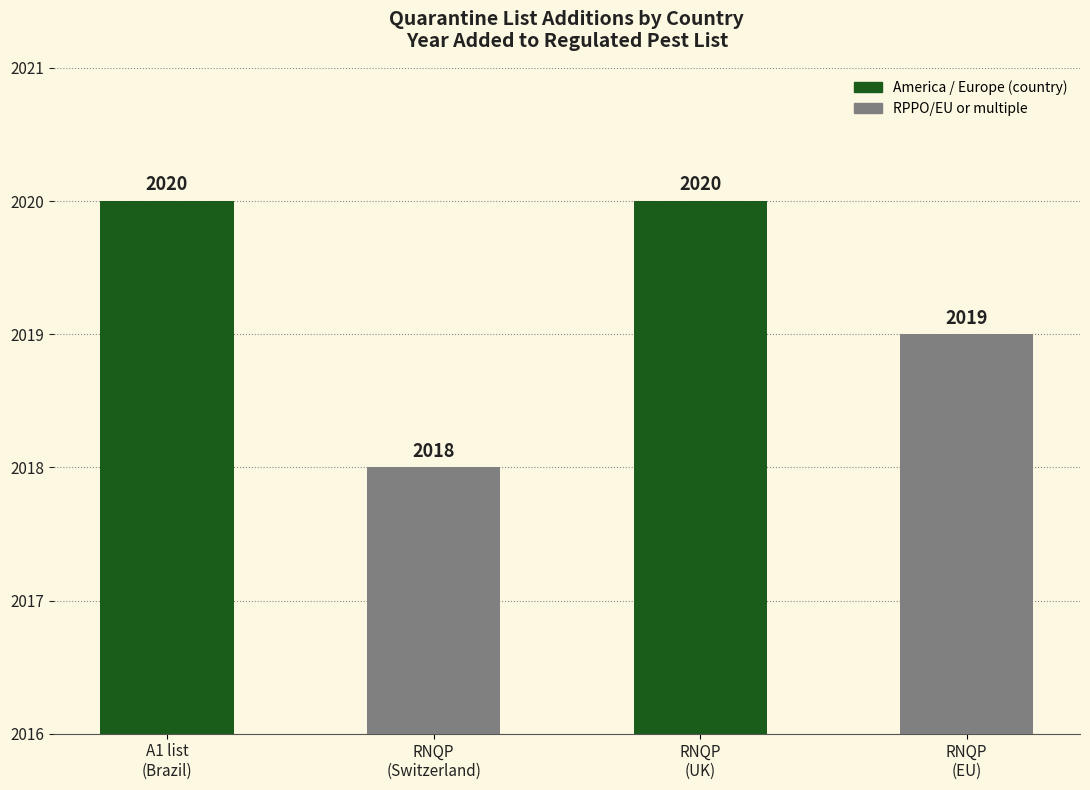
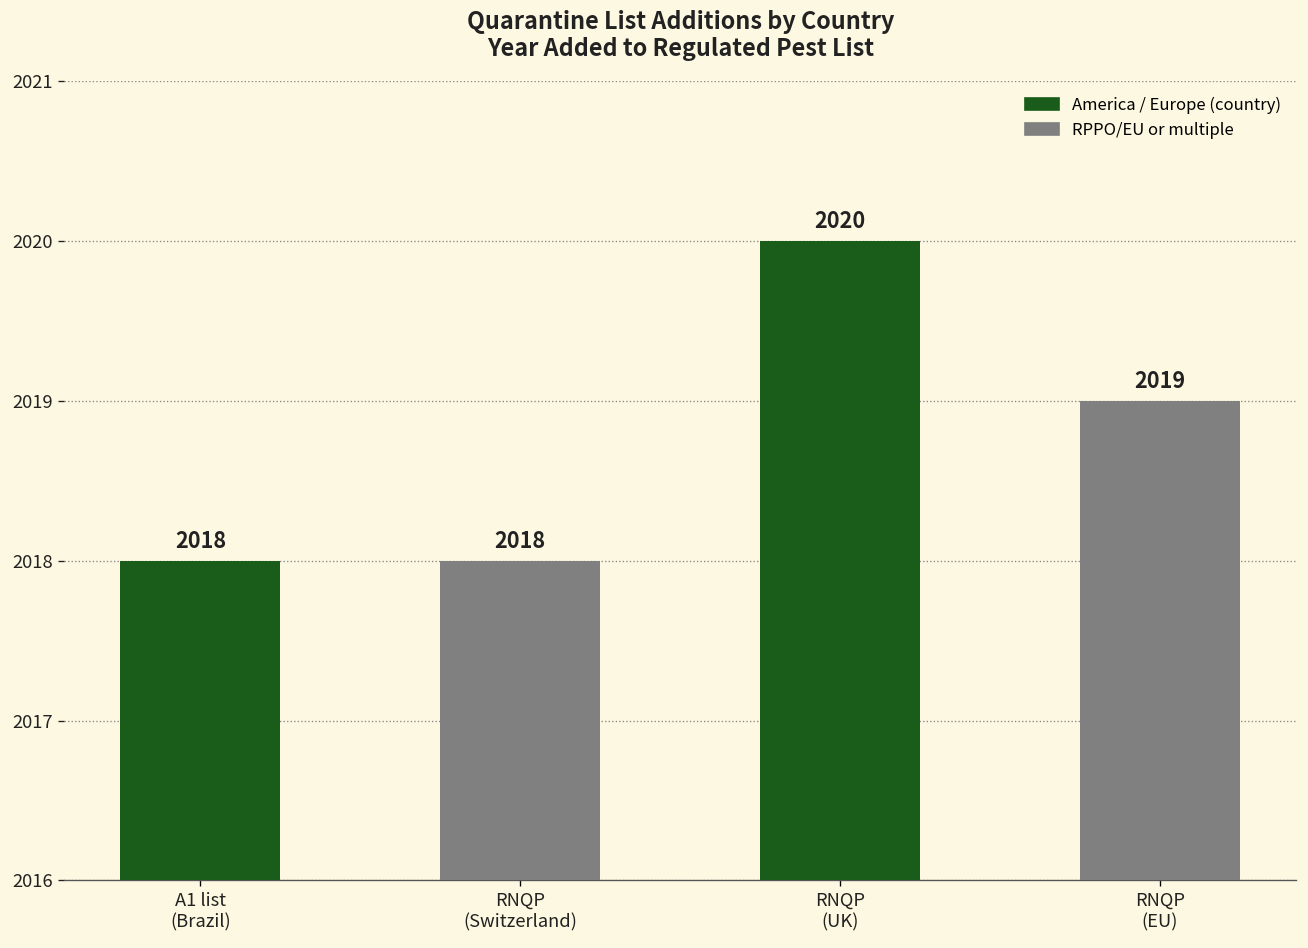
  {
-   "A1 list (Brazil)": 2020,
+   "A1 list (Brazil)": 2018,
    "RNQP (Switzerland)": 2018,
    "RNQP (UK)": 2020,
    "RNQP (EU)": 2019
  }
